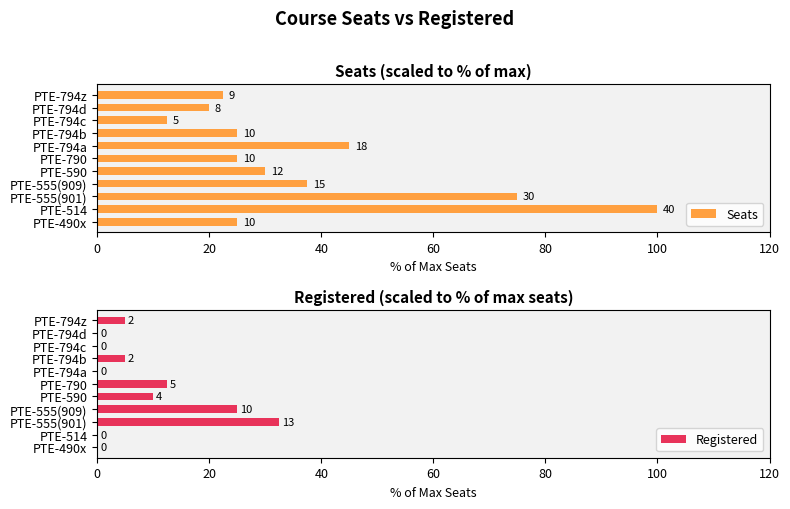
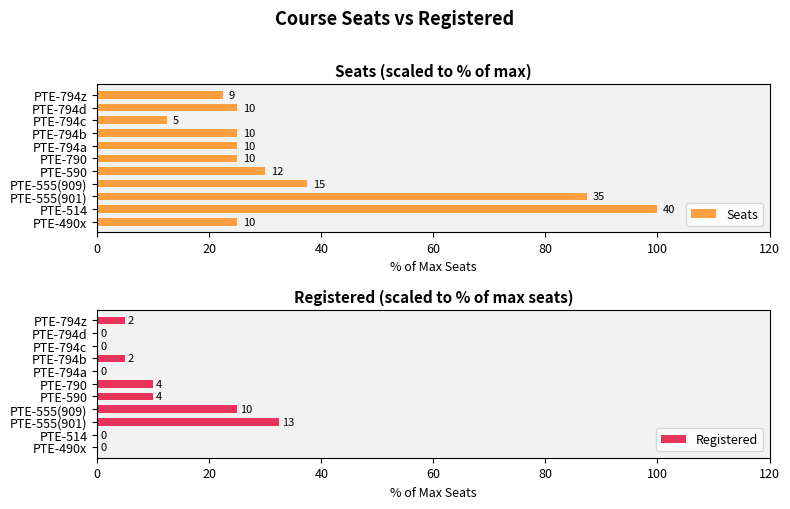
  {
    "Seats (scaled to % of max)": {
-     "PTE-794d": 8,
-     "PTE-794a": 18,
-     "PTE-555(901)": 30
+     "PTE-794d": 10,
+     "PTE-794a": 10,
+     "PTE-555(901)": 35
    },
    "Registered (scaled to % of max seats)": {
      "PTE-794d": 0,
      "PTE-794c": 0,
      "PTE-794a": 0,
-     "PTE-790": 5,
+     "PTE-790": 4,
      "PTE-514": 0,
      "PTE-490x": 0
    }
  }
